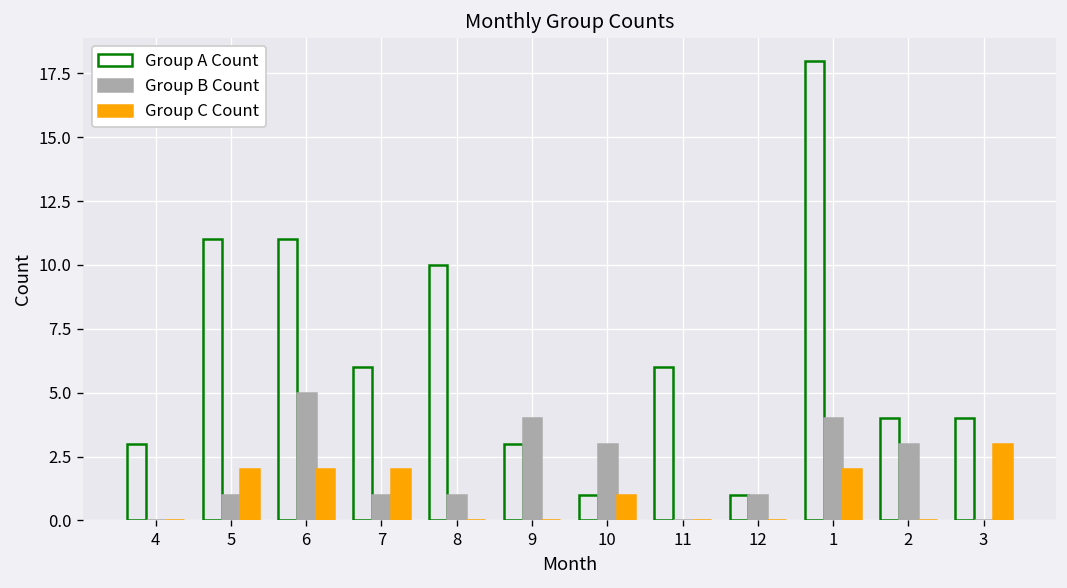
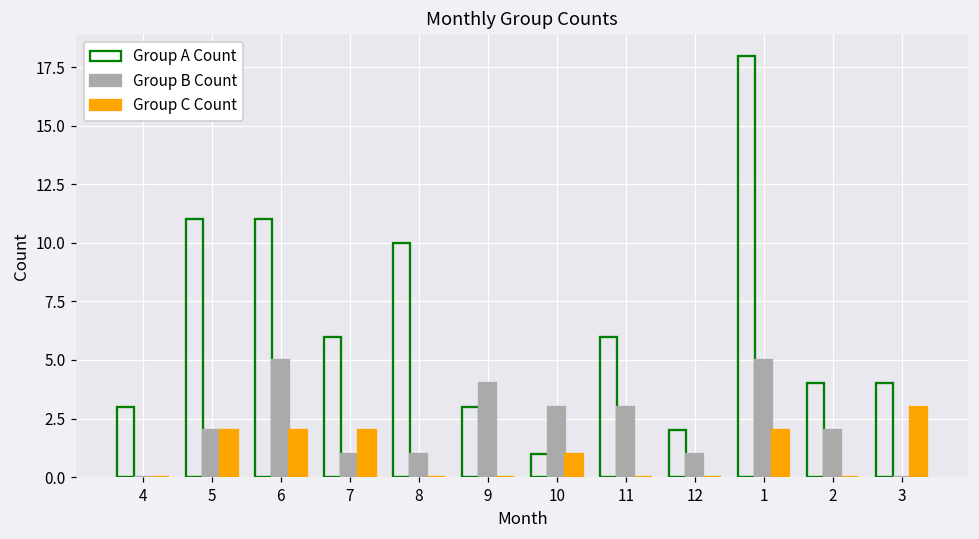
  {
    "Group A Count": {
      "4": 3,
      "5": 11,
      "6": 11,
      "7": 6,
      "8": 10,
      "9": 3,
      "10": 1,
      "11": 6,
-     "12": 1,
+     "12": 2,
      "1": 18,
      "2": 4,
      "3": 4
    },
    "Group B Count": {
      "4": 0,
-     "5": 1,
+     "5": 2,
      "6": 5,
      "7": 1,
      "8": 1,
      "9": 4,
      "10": 3,
-     "11": 0,
+     "11": 3,
      "12": 1,
-     "1": 4,
-     "2": 3,
+     "1": 5,
+     "2": 2,
      "3": 0
    },
    "Group C Count": {
      "4": 0,
      "5": 2,
      "6": 2,
      "7": 2,
      "8": 0,
      "9": 0,
      "10": 1,
      "11": 0,
      "12": 0,
      "1": 2,
      "2": 0,
      "3": 3
    }
  }
